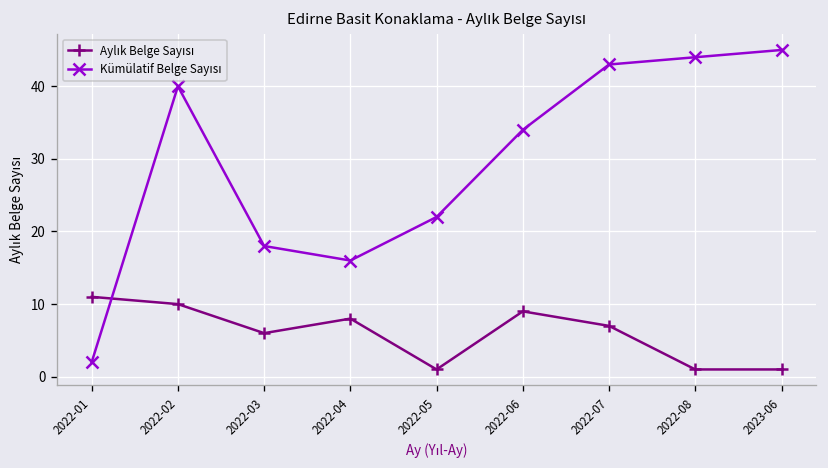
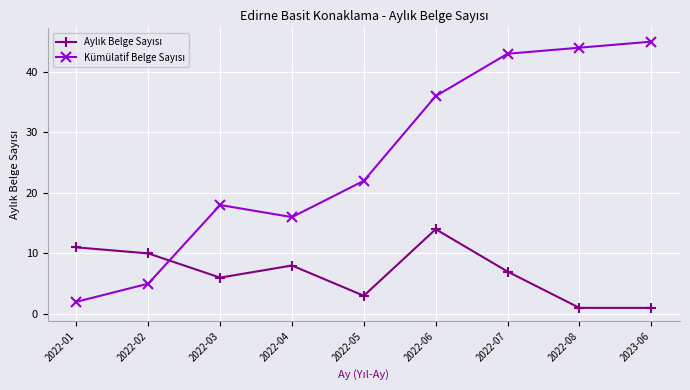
  {
    "Aylık Belge Sayısı": {
      "2022-01": 11,
      "2022-02": 10,
      "2022-03": 6,
      "2022-04": 8,
-     "2022-05": 1,
-     "2022-06": 9,
+     "2022-05": 3,
+     "2022-06": 14,
      "2022-07": 7,
      "2022-08": 1,
      "2023-06": 1
    },
    "Kümülatif Belge Sayısı": {
      "2022-01": 2,
-     "2022-02": 40,
+     "2022-02": 5,
      "2022-03": 18,
      "2022-04": 16,
      "2022-05": 22,
-     "2022-06": 34,
+     "2022-06": 36,
      "2022-07": 43,
      "2022-08": 44,
      "2023-06": 45
    }
  }
